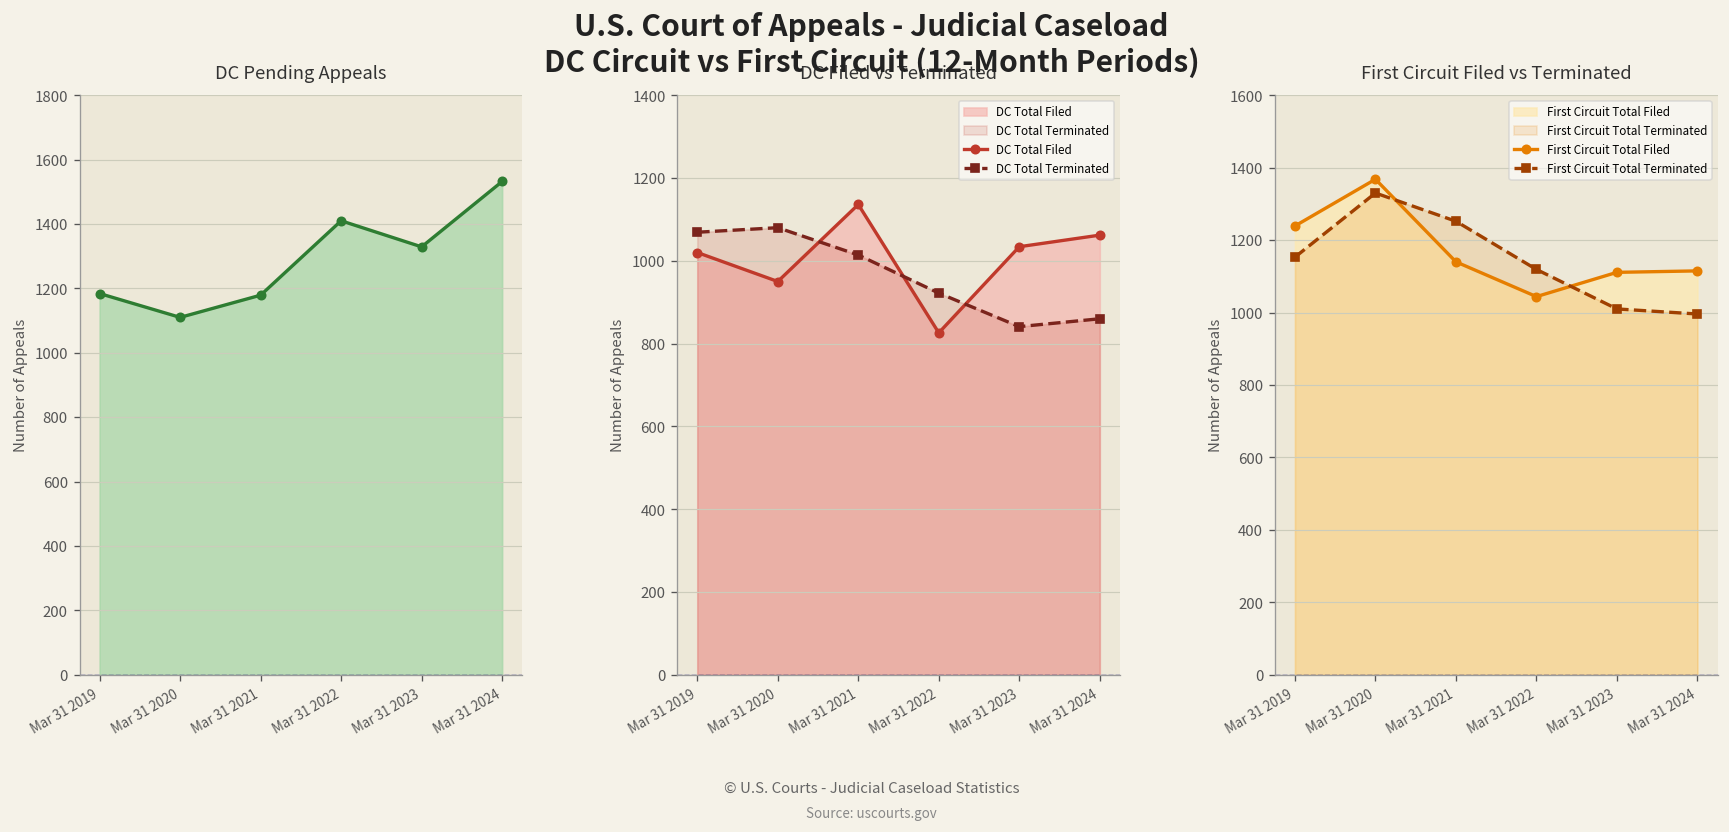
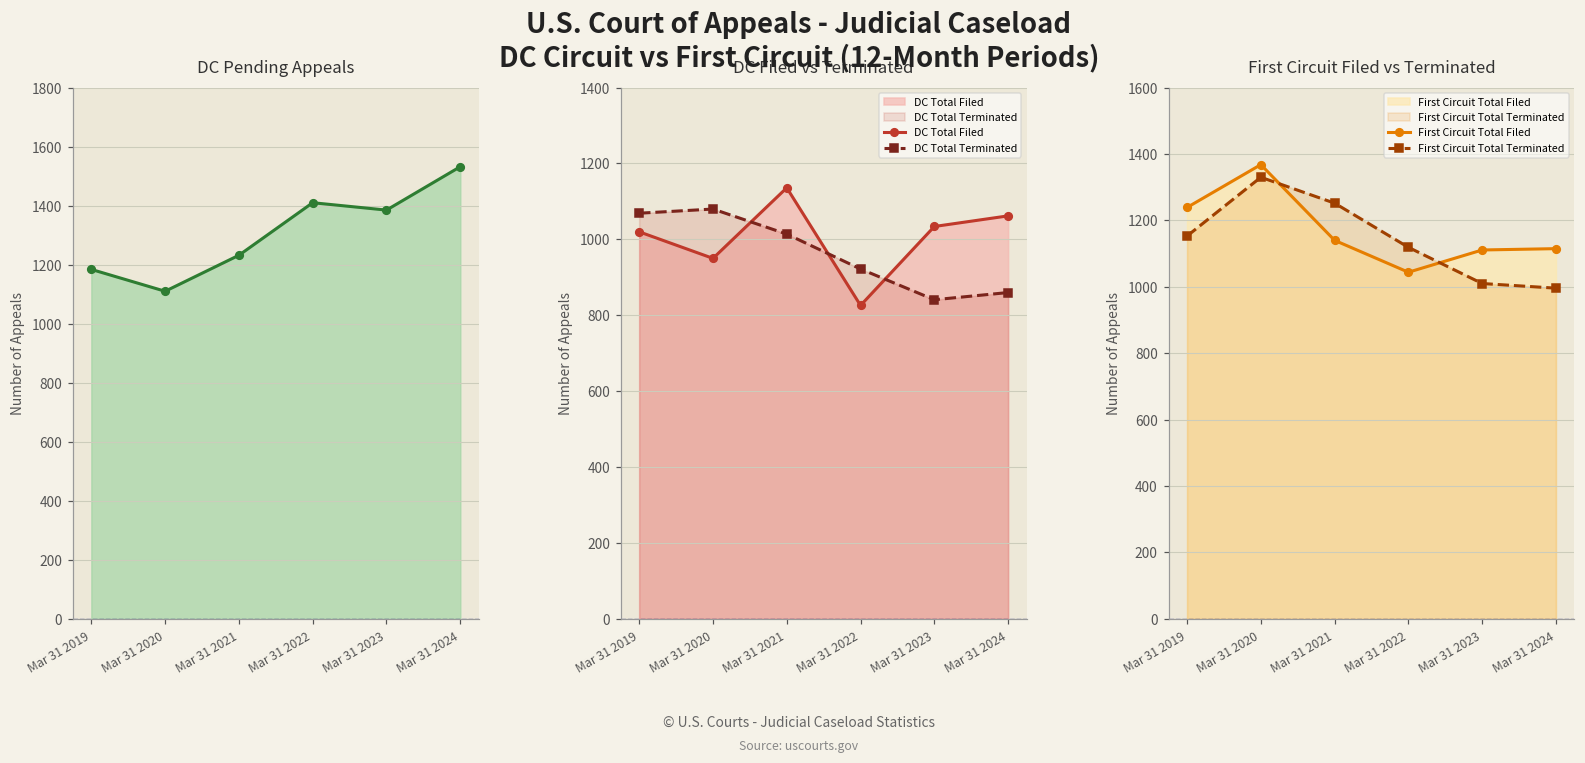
  {
    "DC Pending Appeals": {
      "Mar 31 2019": 1180,
      "Mar 31 2020": 1110,
-     "Mar 31 2021": 1180,
+     "Mar 31 2021": 1230,
      "Mar 31 2022": 1410,
-     "Mar 31 2023": 1330,
+     "Mar 31 2023": 1390,
      "Mar 31 2024": 1530
    }
  }
